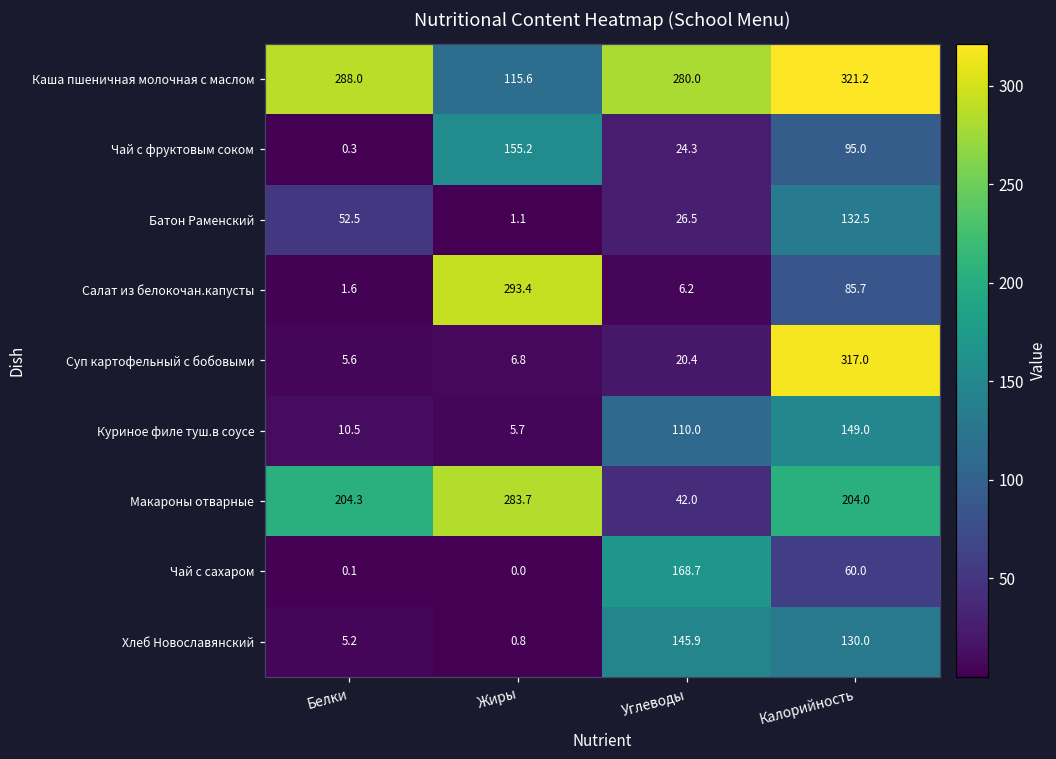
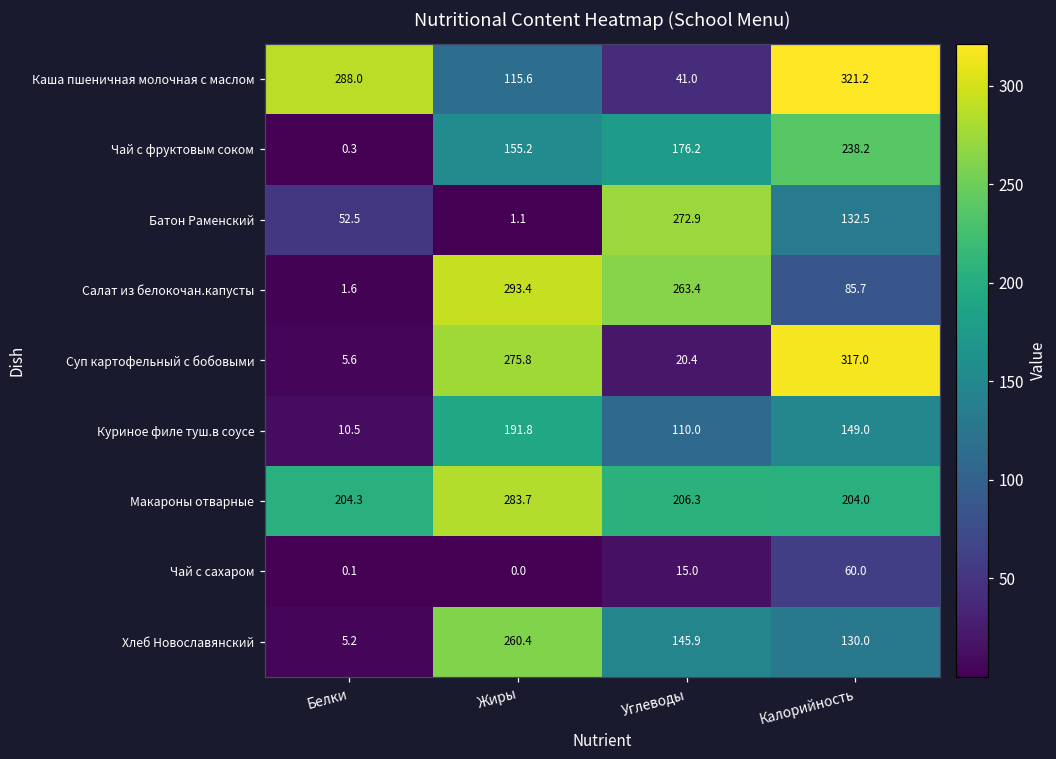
  {
    "Каша пшеничная молочная с маслом": {
      "Белки": 288.0,
      "Жиры": 115.6,
-     "Углеводы": 280.0,
+     "Углеводы": 41.0,
      "Калорийность": 321.2
    },
    "Чай с фруктовым соком": {
      "Белки": 0.3,
      "Жиры": 155.2,
-     "Углеводы": 24.3,
-     "Калорийность": 95.0
+     "Углеводы": 176.2,
+     "Калорийность": 238.2
    },
    "Батон Раменский": {
      "Белки": 52.5,
      "Жиры": 1.1,
-     "Углеводы": 26.5,
+     "Углеводы": 272.9,
      "Калорийность": 132.5
    },
    "Салат из белокочан.капусты": {
      "Белки": 1.6,
      "Жиры": 293.4,
-     "Углеводы": 6.2,
+     "Углеводы": 263.4,
      "Калорийность": 85.7
    },
    "Суп картофельный с бобовыми": {
      "Белки": 5.6,
-     "Жиры": 6.8,
+     "Жиры": 275.8,
      "Углеводы": 20.4,
      "Калорийность": 317.0
    },
    "Куриное филе туш.в соусе": {
      "Белки": 10.5,
-     "Жиры": 5.7,
+     "Жиры": 191.8,
      "Углеводы": 110.0,
      "Калорийность": 149.0
    },
    "Макароны отварные": {
      "Белки": 204.3,
      "Жиры": 283.7,
-     "Углеводы": 42.0,
+     "Углеводы": 206.3,
      "Калорийность": 204.0
    },
    "Чай с сахаром": {
      "Белки": 0.1,
      "Жиры": 0.0,
-     "Углеводы": 168.7,
+     "Углеводы": 15.0,
      "Калорийность": 60.0
    },
    "Хлеб Новославянский": {
      "Белки": 5.2,
-     "Жиры": 0.8,
+     "Жиры": 260.4,
      "Углеводы": 145.9,
      "Калорийность": 130.0
    }
  }
